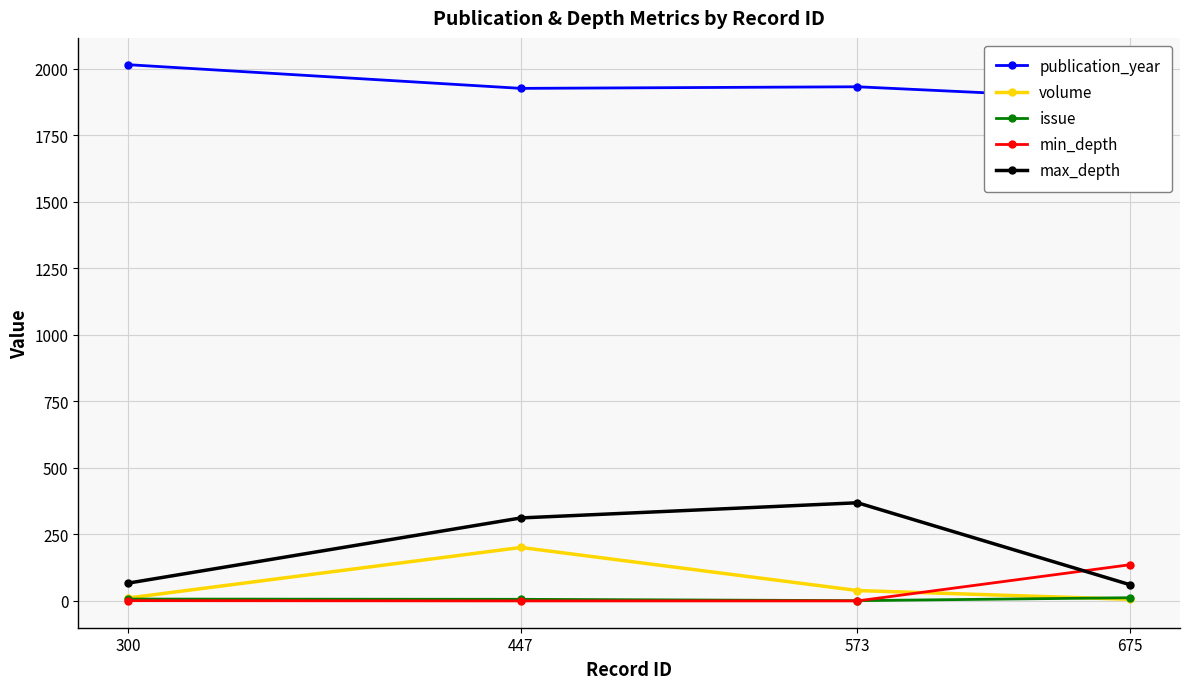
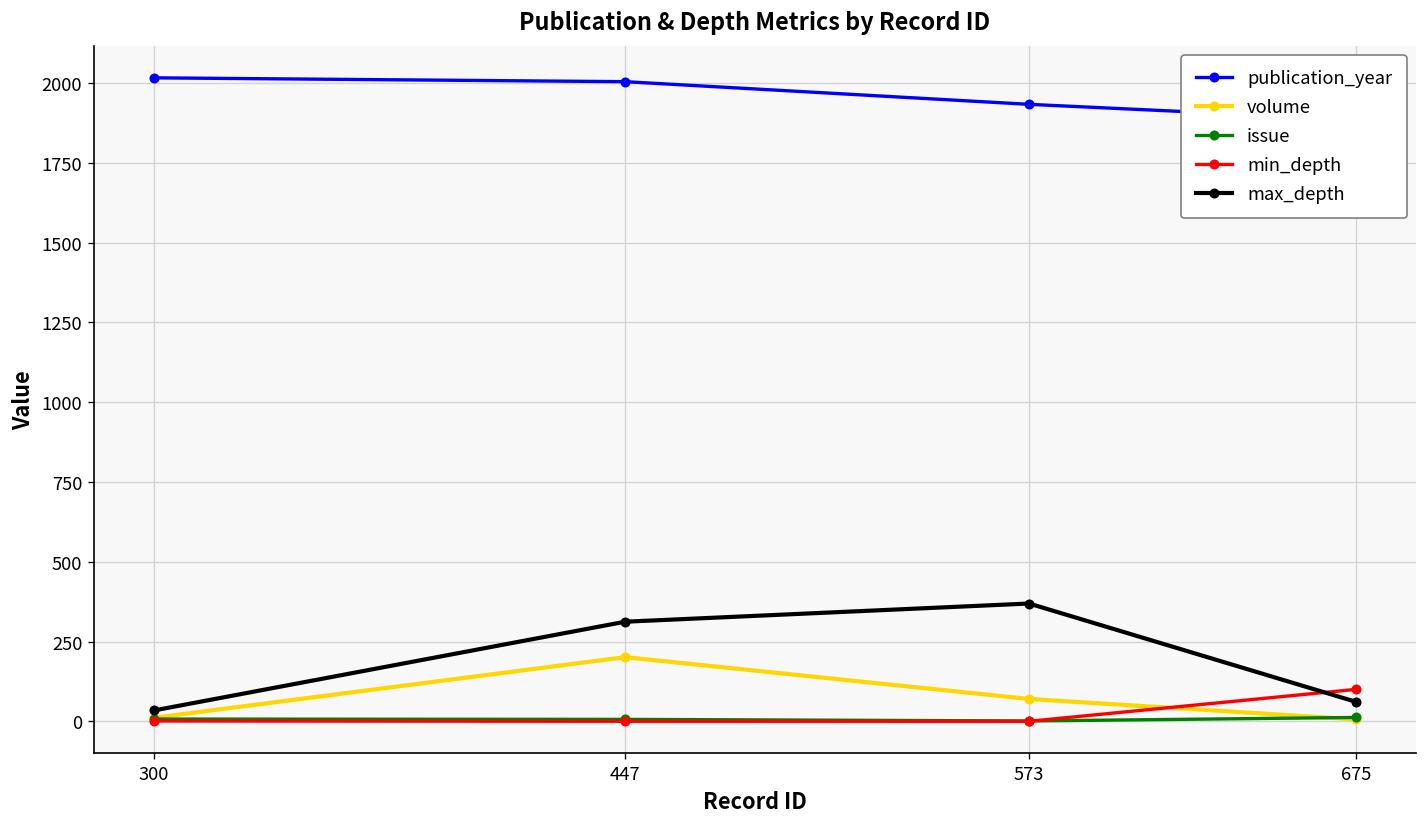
  {
    "publication_year": {
      "300": 2020,
-     "447": 1930,
+     "447": 2000,
      "573": 1930
    },
    "volume": {
      "447": 200,
-     "573": 40
+     "573": 70
    },
    "min_depth": {
-     "675": 140
+     "675": 100
    },
    "max_depth": {
-     "300": 70,
+     "300": 30,
      "447": 310,
      "573": 370,
      "675": 60
    }
  }
